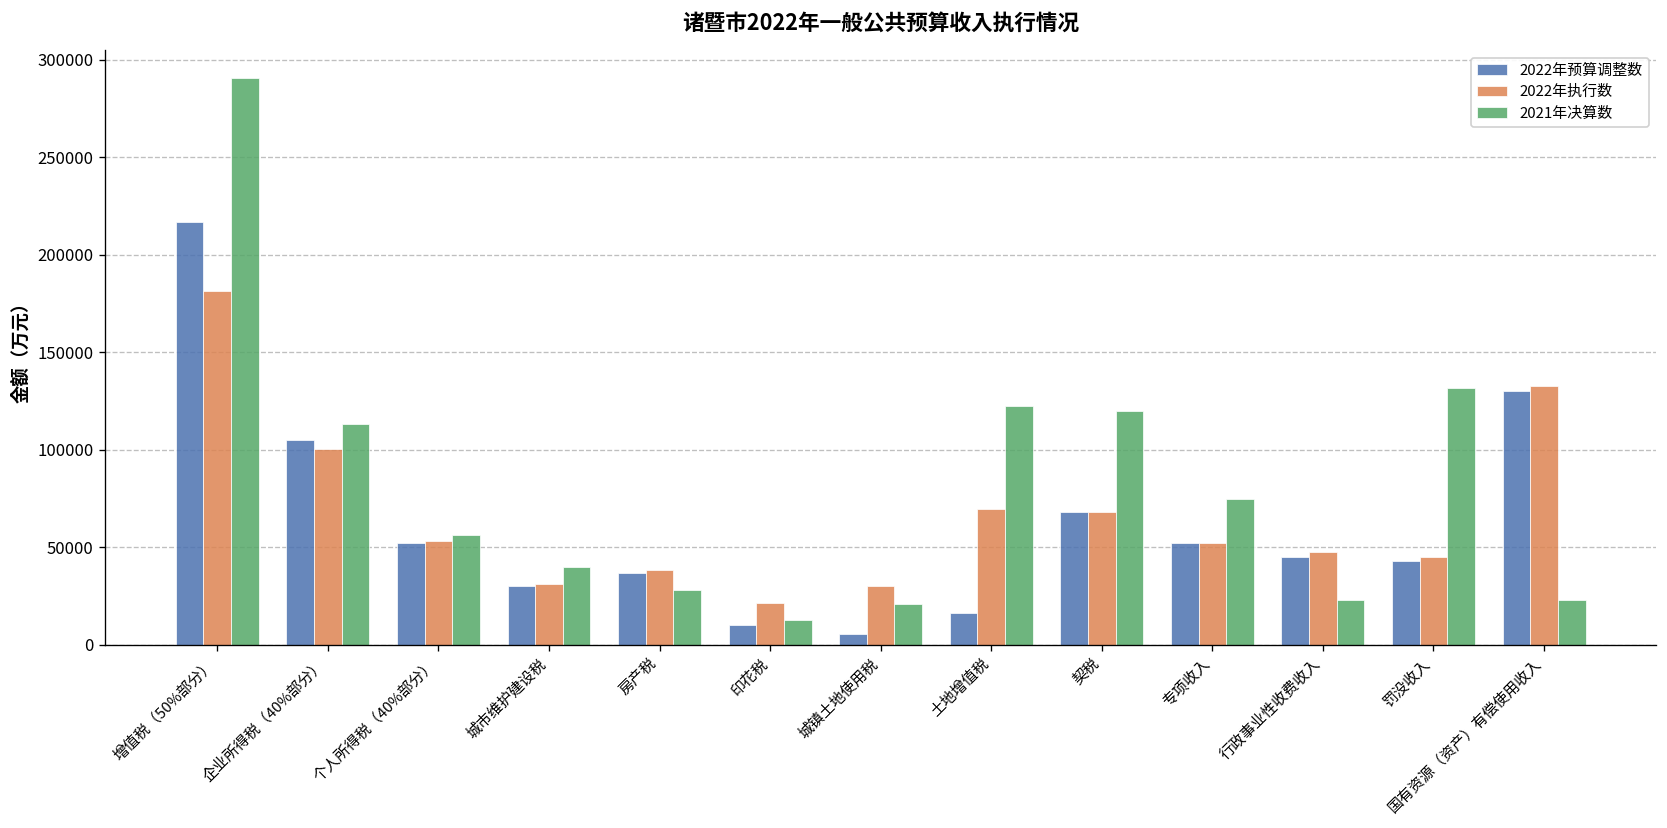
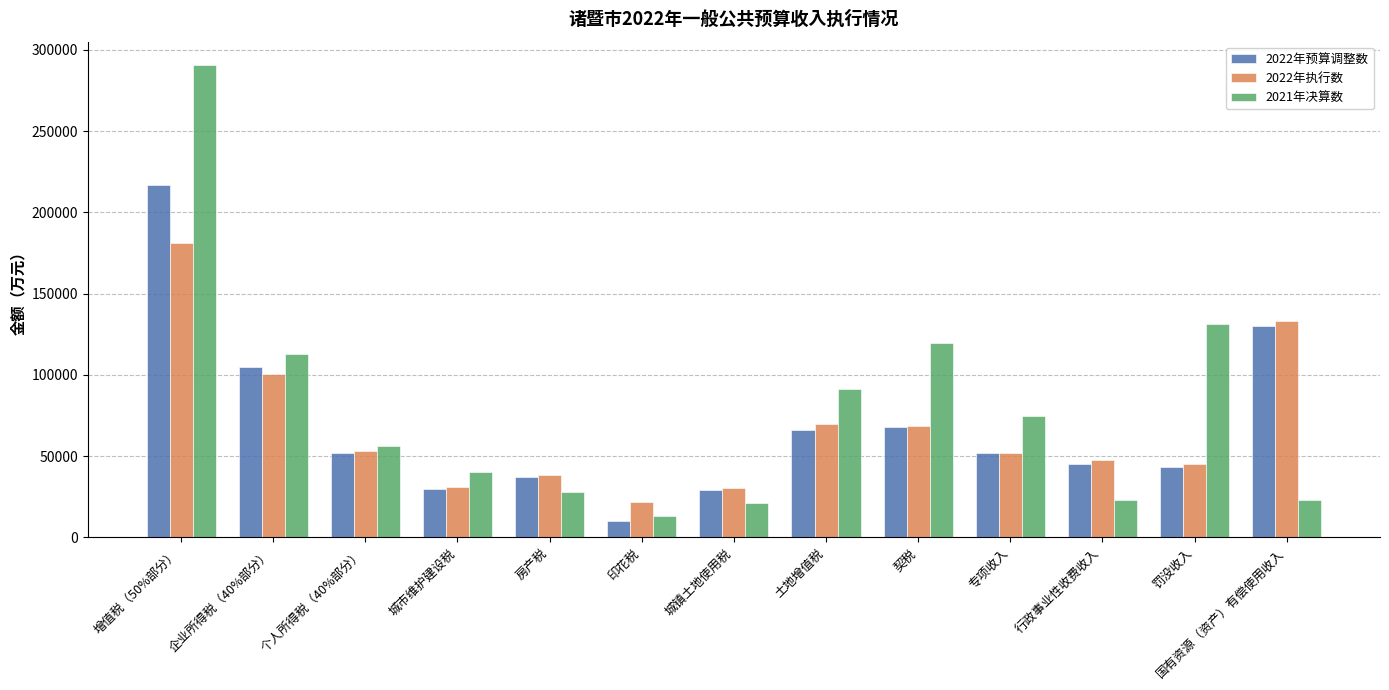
  {
    "2022年预算调整数": {
      "增值税（50%部分）": 217000,
      "企业所得税（40%部分）": 105000,
      "个人所得税（40%部分）": 52000,
      "城市维护建设税": 30000,
      "房产税": 37000,
      "印花税": 10000,
-     "城镇土地使用税": 5000,
-     "土地增值税": 16000,
+     "城镇土地使用税": 29000,
+     "土地增值税": 66000,
      "契税": 68000,
      "专项收入": 52000,
      "行政事业性收费收入": 45000,
      "罚没收入": 43000,
      "国有资源（资产）有偿使用收入": 130000
    },
    "2022年执行数": {
      "增值税（50%部分）": 181000,
      "企业所得税（40%部分）": 100000,
      "个人所得税（40%部分）": 53000,
      "城市维护建设税": 31000,
      "房产税": 39000,
      "印花税": 22000,
      "城镇土地使用税": 30000,
      "土地增值税": 69000,
      "契税": 68000,
      "专项收入": 52000,
      "行政事业性收费收入": 47000,
      "罚没收入": 45000,
      "国有资源（资产）有偿使用收入": 133000
    },
    "2021年决算数": {
      "增值税（50%部分）": 291000,
      "企业所得税（40%部分）": 113000,
      "个人所得税（40%部分）": 56000,
      "城市维护建设税": 40000,
      "房产税": 28000,
      "印花税": 13000,
      "城镇土地使用税": 21000,
-     "土地增值税": 122000,
+     "土地增值税": 91000,
      "契税": 120000,
      "专项收入": 75000,
      "行政事业性收费收入": 23000,
      "罚没收入": 132000,
      "国有资源（资产）有偿使用收入": 23000
    }
  }
